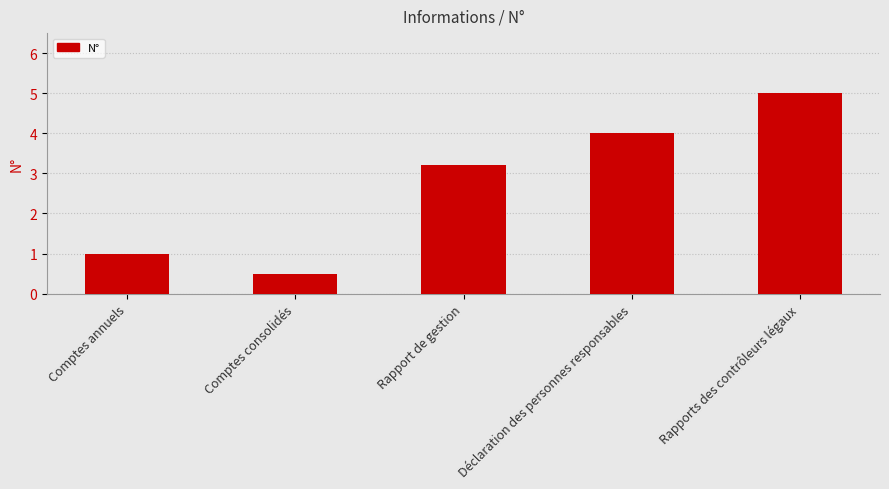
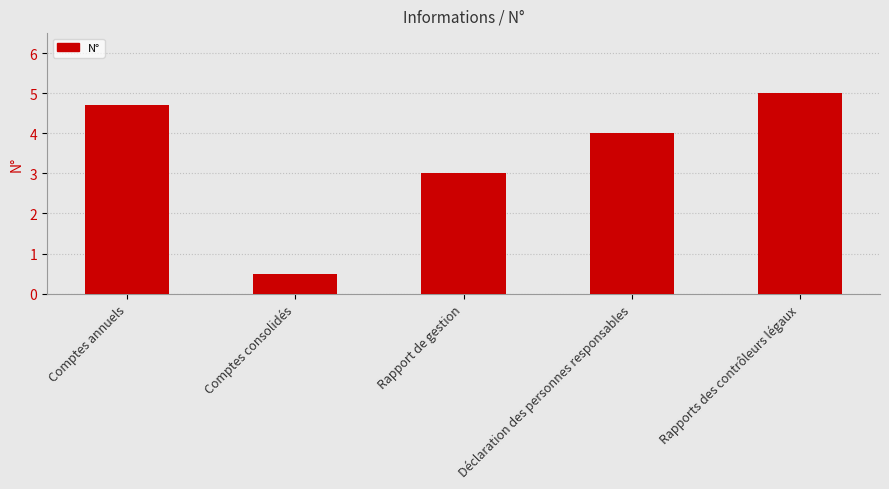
  {
-   "Comptes annuels": 1.0,
+   "Comptes annuels": 4.7,
    "Comptes consolidés": 0.5,
-   "Rapport de gestion": 3.2,
+   "Rapport de gestion": 3.0,
    "Déclaration des personnes responsables": 4.0,
    "Rapports des contrôleurs légaux": 5.0
  }
